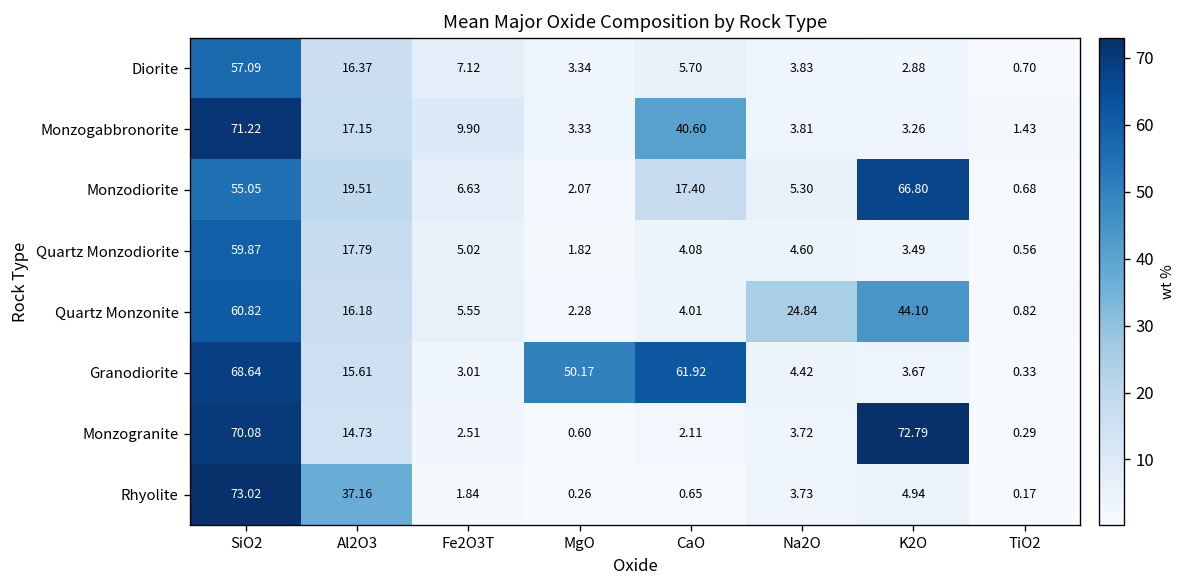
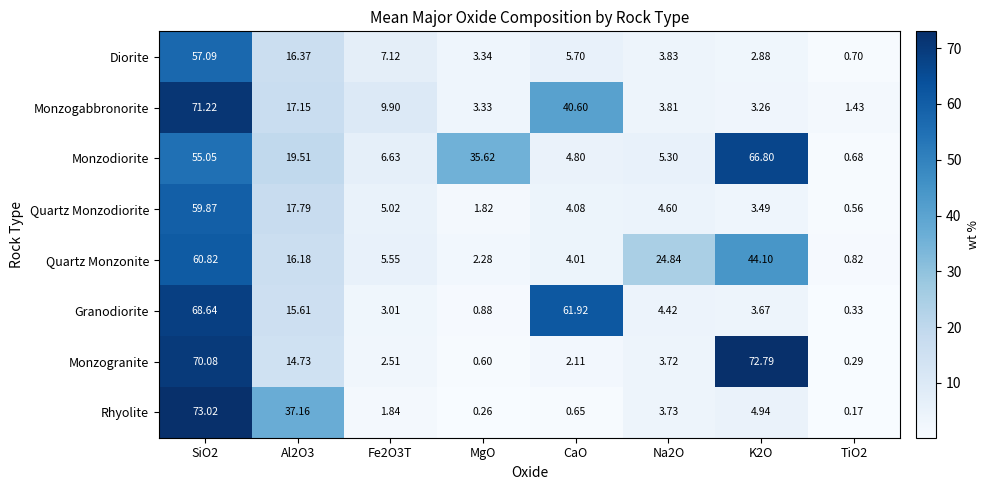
  {
    "Diorite": {
      "SiO2": 57.09,
      "Al2O3": 16.37,
      "Fe2O3T": 7.12,
      "MgO": 3.34,
      "CaO": 5.70,
      "Na2O": 3.83,
      "K2O": 2.88,
      "TiO2": 0.70
    },
    "Monzogabbronorite": {
      "SiO2": 71.22,
      "Al2O3": 17.15,
      "Fe2O3T": 9.90,
      "MgO": 3.33,
      "CaO": 40.60,
      "Na2O": 3.81,
      "K2O": 3.26,
      "TiO2": 1.43
    },
    "Monzodiorite": {
      "SiO2": 55.05,
      "Al2O3": 19.51,
      "Fe2O3T": 6.63,
-     "MgO": 2.07,
-     "CaO": 17.40,
+     "MgO": 35.62,
+     "CaO": 4.80,
      "Na2O": 5.30,
      "K2O": 66.80,
      "TiO2": 0.68
    },
    "Quartz Monzodiorite": {
      "SiO2": 59.87,
      "Al2O3": 17.79,
      "Fe2O3T": 5.02,
      "MgO": 1.82,
      "CaO": 4.08,
      "Na2O": 4.60,
      "K2O": 3.49,
      "TiO2": 0.56
    },
    "Quartz Monzonite": {
      "SiO2": 60.82,
      "Al2O3": 16.18,
      "Fe2O3T": 5.55,
      "MgO": 2.28,
      "CaO": 4.01,
      "Na2O": 24.84,
      "K2O": 44.10,
      "TiO2": 0.82
    },
    "Granodiorite": {
      "SiO2": 68.64,
      "Al2O3": 15.61,
      "Fe2O3T": 3.01,
-     "MgO": 50.17,
+     "MgO": 0.88,
      "CaO": 61.92,
      "Na2O": 4.42,
      "K2O": 3.67,
      "TiO2": 0.33
    },
    "Monzogranite": {
      "SiO2": 70.08,
      "Al2O3": 14.73,
      "Fe2O3T": 2.51,
      "MgO": 0.60,
      "CaO": 2.11,
      "Na2O": 3.72,
      "K2O": 72.79,
      "TiO2": 0.29
    },
    "Rhyolite": {
      "SiO2": 73.02,
      "Al2O3": 37.16,
      "Fe2O3T": 1.84,
      "MgO": 0.26,
      "CaO": 0.65,
      "Na2O": 3.73,
      "K2O": 4.94,
      "TiO2": 0.17
    }
  }
